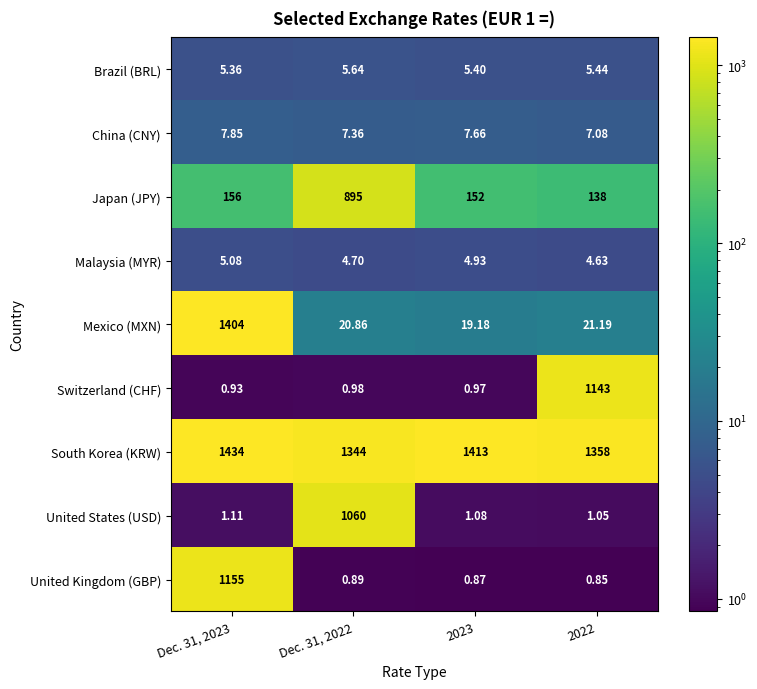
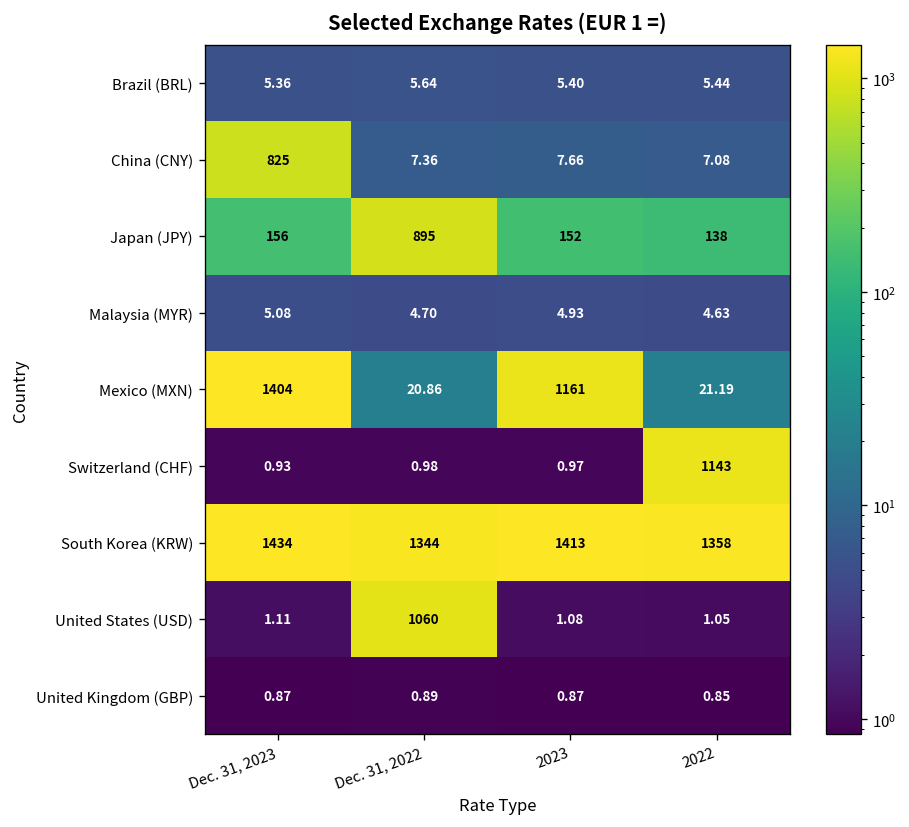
  {
    "Brazil (BRL)": {
      "Dec. 31, 2023": 5.36,
      "Dec. 31, 2022": 5.64,
      "2023": 5.40,
      "2022": 5.44
    },
    "China (CNY)": {
-     "Dec. 31, 2023": 7.85,
+     "Dec. 31, 2023": 825,
      "Dec. 31, 2022": 7.36,
      "2023": 7.66,
      "2022": 7.08
    },
    "Japan (JPY)": {
      "Dec. 31, 2023": 156,
      "Dec. 31, 2022": 895,
      "2023": 152,
      "2022": 138
    },
    "Malaysia (MYR)": {
      "Dec. 31, 2023": 5.08,
      "Dec. 31, 2022": 4.70,
      "2023": 4.93,
      "2022": 4.63
    },
    "Mexico (MXN)": {
      "Dec. 31, 2023": 1404,
      "Dec. 31, 2022": 20.86,
-     "2023": 19.18,
+     "2023": 1161,
      "2022": 21.19
    },
    "Switzerland (CHF)": {
      "Dec. 31, 2023": 0.93,
      "Dec. 31, 2022": 0.98,
      "2023": 0.97,
      "2022": 1143
    },
    "South Korea (KRW)": {
      "Dec. 31, 2023": 1434,
      "Dec. 31, 2022": 1344,
      "2023": 1413,
      "2022": 1358
    },
    "United States (USD)": {
      "Dec. 31, 2023": 1.11,
      "Dec. 31, 2022": 1060,
      "2023": 1.08,
      "2022": 1.05
    },
    "United Kingdom (GBP)": {
-     "Dec. 31, 2023": 1155,
+     "Dec. 31, 2023": 0.87,
      "Dec. 31, 2022": 0.89,
      "2023": 0.87,
      "2022": 0.85
    }
  }
